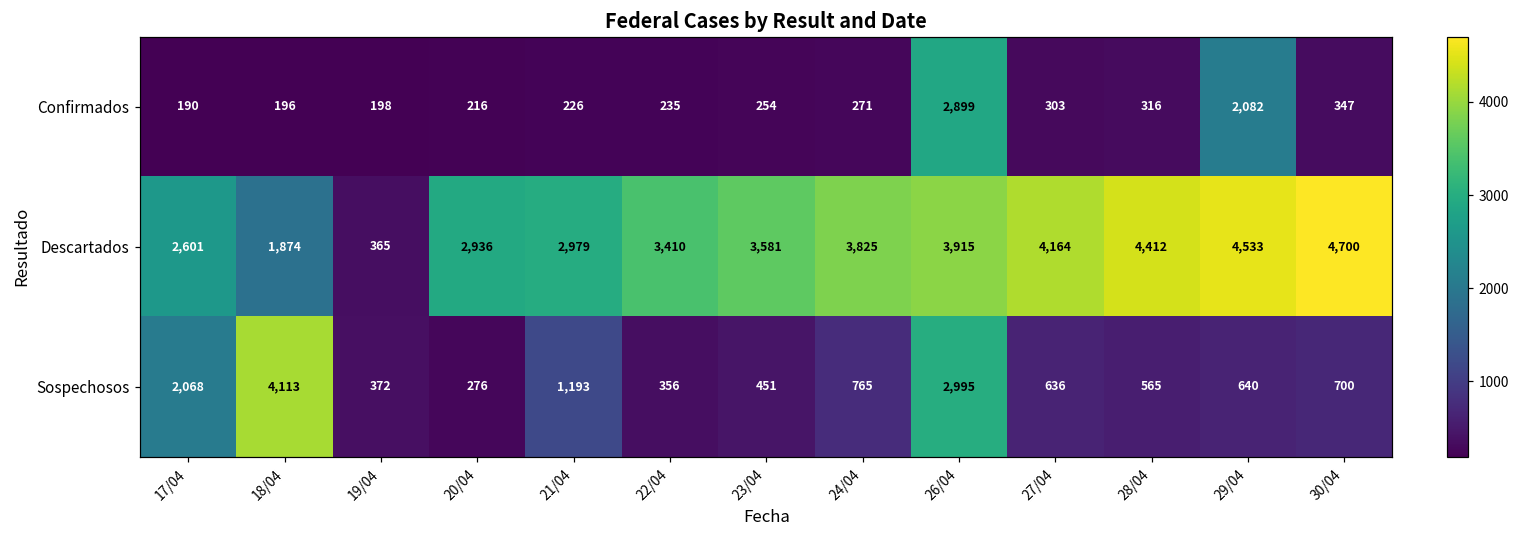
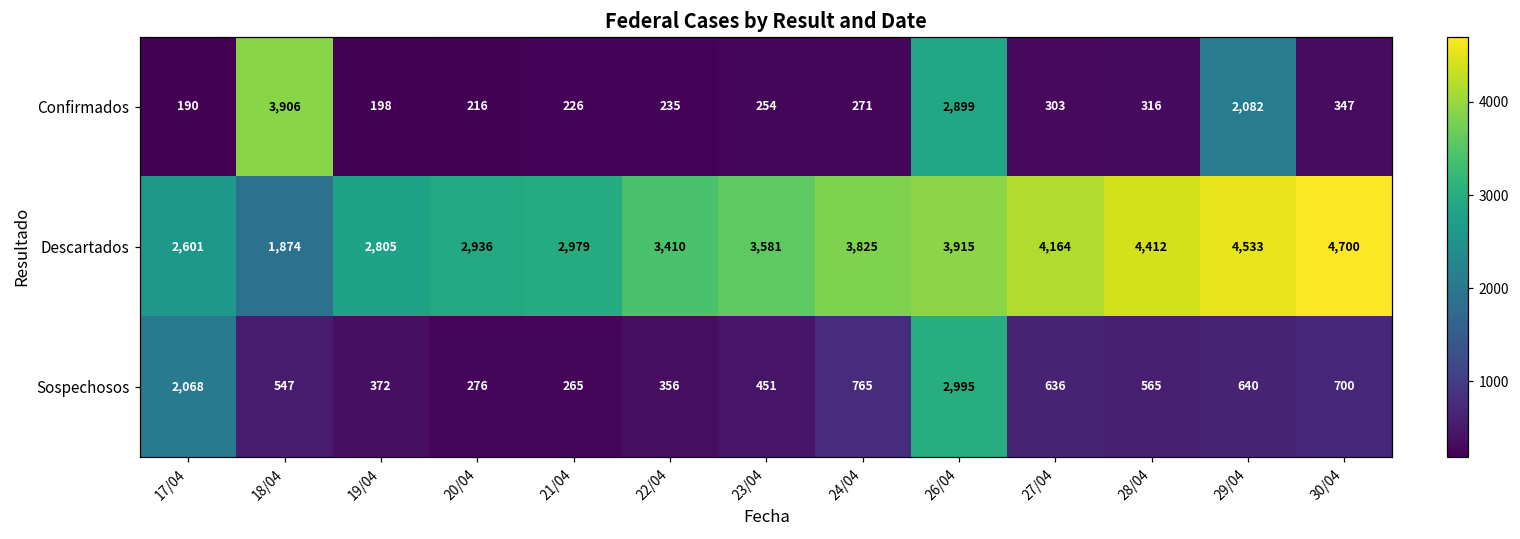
  {
    "Confirmados": {
      "17/04": "190",
-     "18/04": "196",
+     "18/04": "3,906",
      "19/04": "198",
      "20/04": "216",
      "21/04": "226",
      "22/04": "235",
      "23/04": "254",
      "24/04": "271",
      "26/04": "2,899",
      "27/04": "303",
      "28/04": "316",
      "29/04": "2,082",
      "30/04": "347"
    },
    "Descartados": {
      "17/04": "2,601",
      "18/04": "1,874",
-     "19/04": "365",
+     "19/04": "2,805",
      "20/04": "2,936",
      "21/04": "2,979",
      "22/04": "3,410",
      "23/04": "3,581",
      "24/04": "3,825",
      "26/04": "3,915",
      "27/04": "4,164",
      "28/04": "4,412",
      "29/04": "4,533",
      "30/04": "4,700"
    },
    "Sospechosos": {
      "17/04": "2,068",
-     "18/04": "4,113",
+     "18/04": "547",
      "19/04": "372",
      "20/04": "276",
-     "21/04": "1,193",
+     "21/04": "265",
      "22/04": "356",
      "23/04": "451",
      "24/04": "765",
      "26/04": "2,995",
      "27/04": "636",
      "28/04": "565",
      "29/04": "640",
      "30/04": "700"
    }
  }
